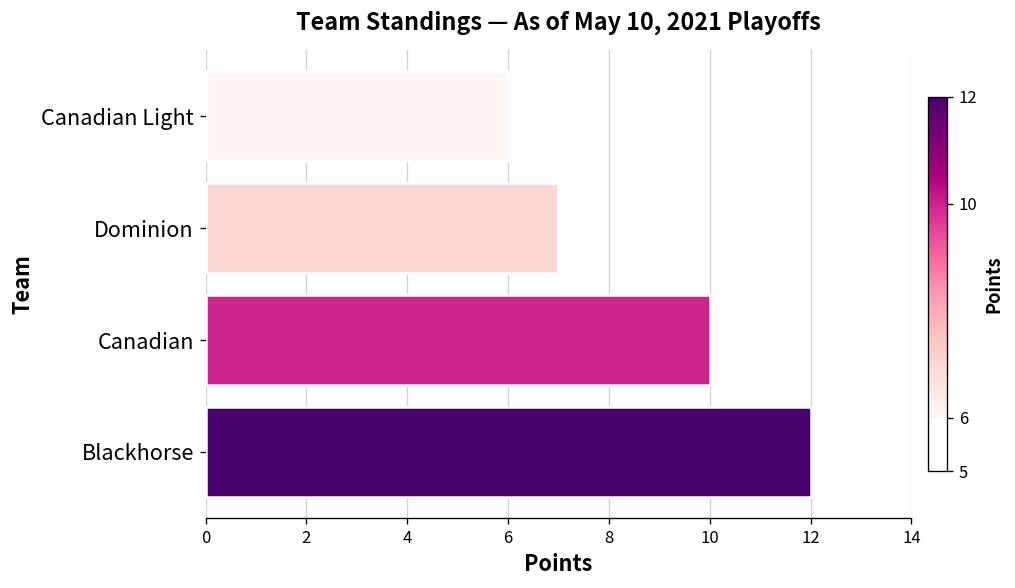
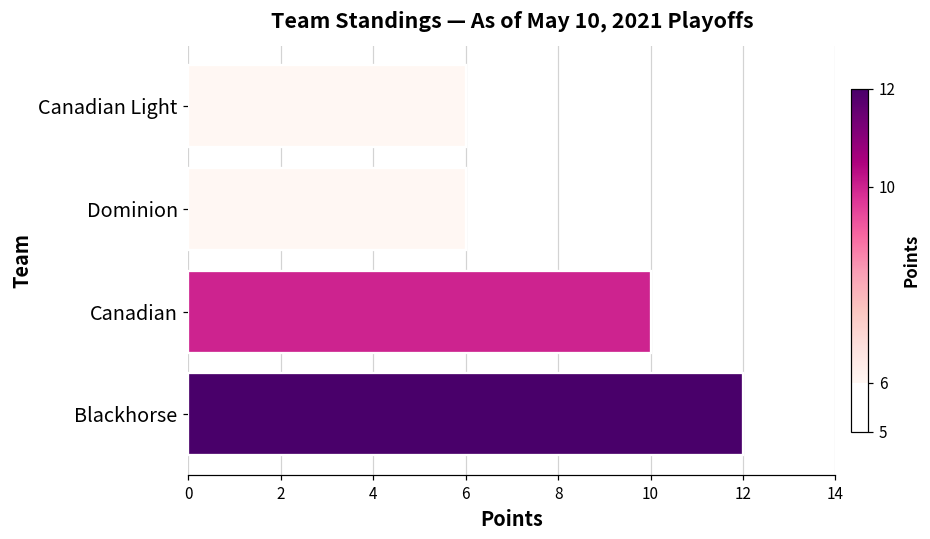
  {
    "Canadian Light": 6,
-   "Dominion": 7,
+   "Dominion": 6,
    "Canadian": 10,
    "Blackhorse": 12
  }
